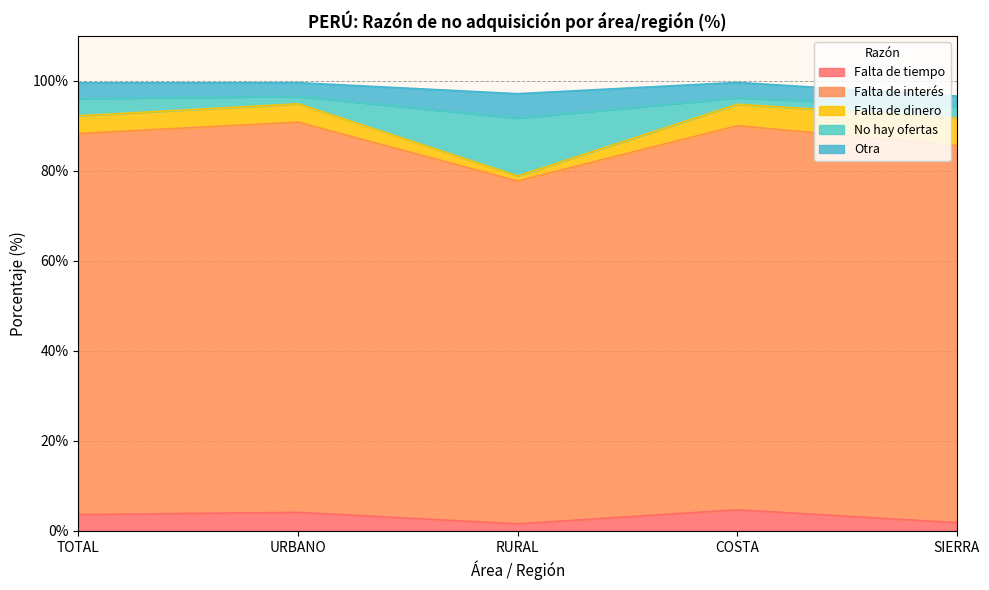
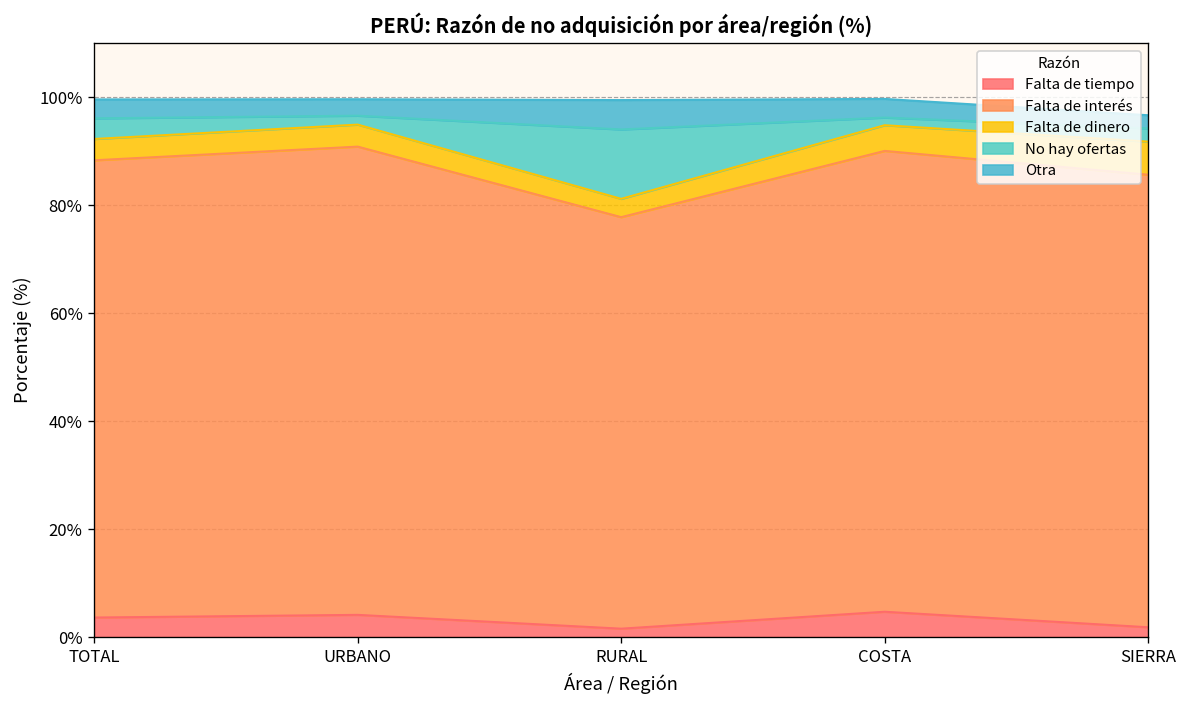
  {
    "Falta de dinero": {
      "TOTAL": "4%",
      "URBANO": "4%",
-     "RURAL": "1%",
+     "RURAL": "3%",
      "COSTA": "5%",
      "SIERRA": "6%"
    }
  }
